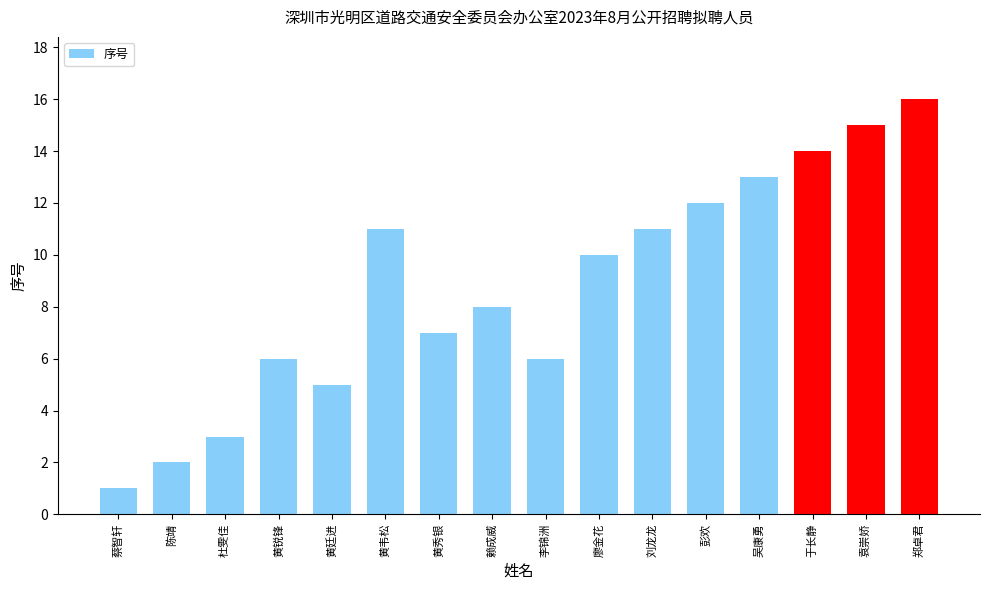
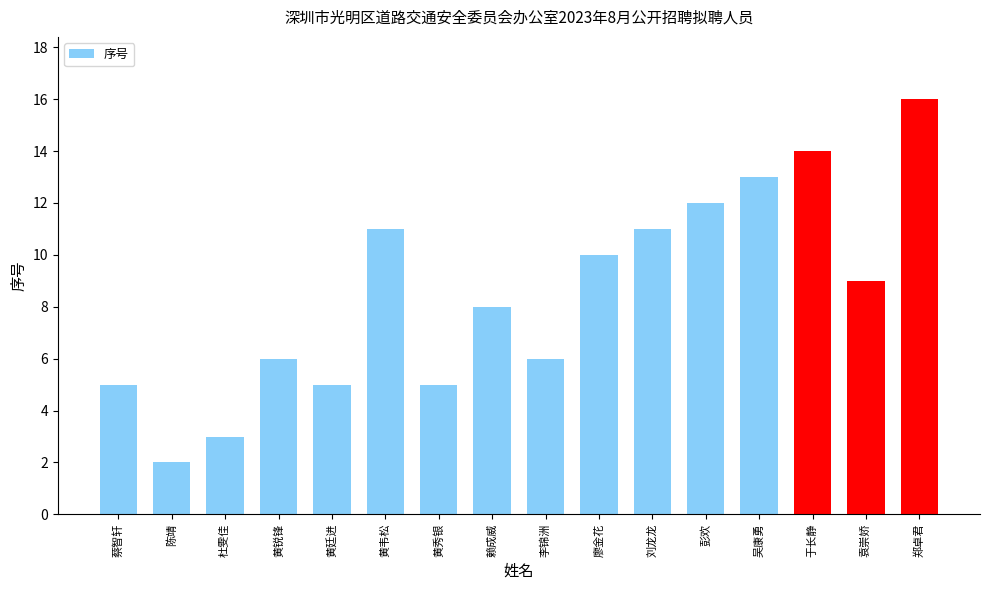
  {
-   "蔡智轩": 1,
+   "蔡智轩": 5,
    "陈靖": 2,
    "杜雯佳": 3,
    "黄锐锋": 6,
    "黄廷进": 5,
    "黄韦松": 11,
-   "黄秀银": 7,
+   "黄秀银": 5,
    "赖成威": 8,
    "李锦洲": 6,
    "廖金花": 10,
    "刘龙龙": 11,
    "彭欢": 12,
    "吴康勇": 13,
    "于长静": 14,
-   "袁崇娇": 15,
+   "袁崇娇": 9,
    "郑卓君": 16
  }
